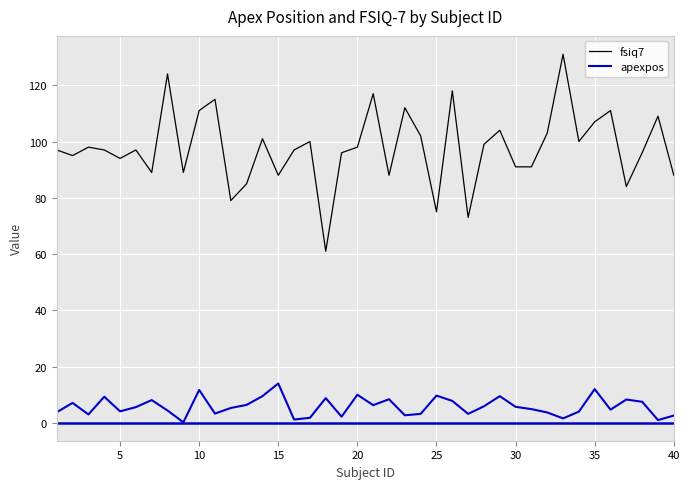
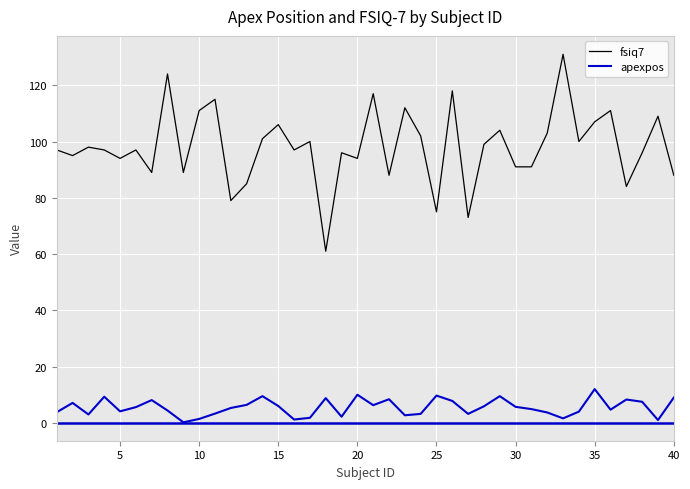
  {
    "fsiq7": {
      "5": 94,
      "10": 111,
-     "15": 88,
-     "20": 98,
+     "15": 106,
+     "20": 94,
      "25": 75,
      "30": 91,
      "35": 107,
      "40": 88
    },
    "apexpos": {
      "5": 4,
-     "10": 12,
-     "15": 14,
+     "10": 1,
+     "15": 6,
      "20": 10,
      "25": 10,
      "30": 6,
      "35": 12,
-     "40": 3
+     "40": 9
    }
  }
